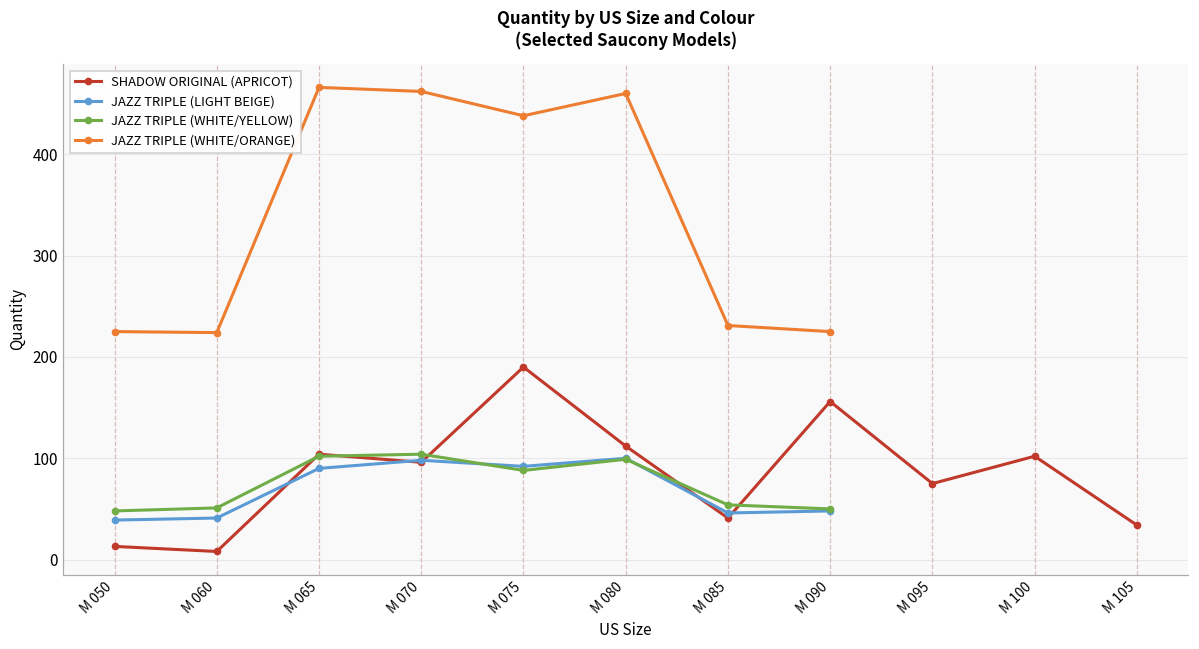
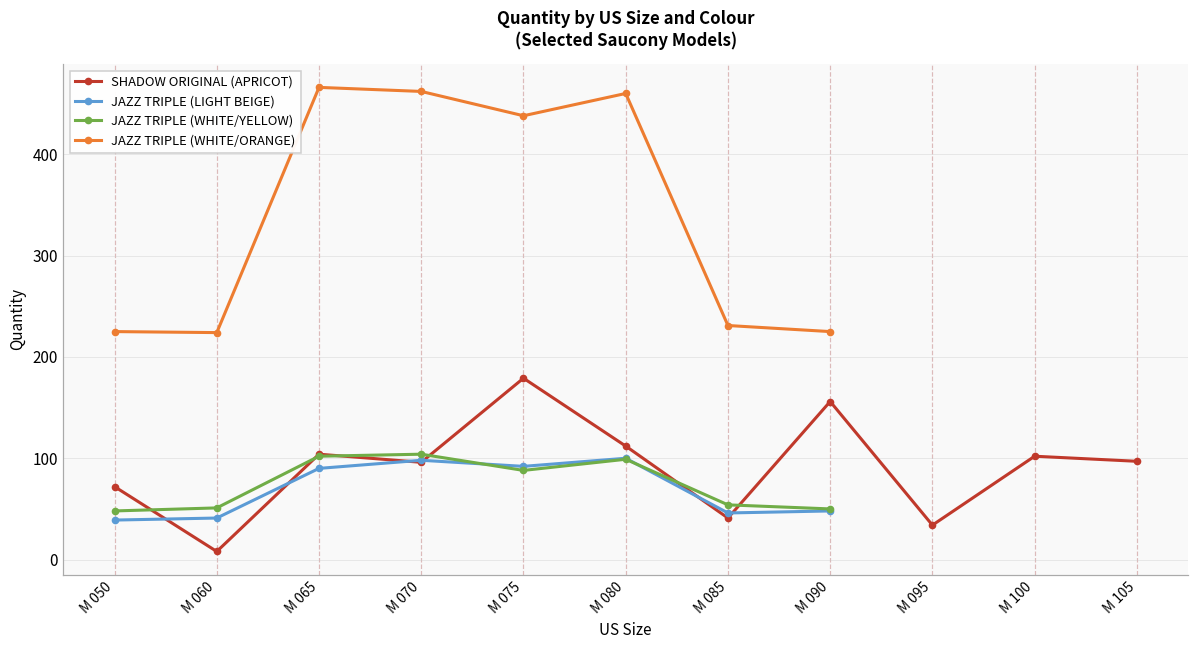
  {
    "SHADOW ORIGINAL (APRICOT)": {
-     "M 050": 10,
+     "M 050": 70,
      "M 060": 10,
-     "M 075": 190,
+     "M 075": 180,
      "M 080": 110,
      "M 085": 40,
      "M 090": 160,
-     "M 095": 80,
+     "M 095": 30,
      "M 100": 100,
-     "M 105": 30
+     "M 105": 100
    },
    "JAZZ TRIPLE (LIGHT BEIGE)": {
      "M 050": 40,
      "M 060": 40,
      "M 065": 90,
      "M 075": 90,
      "M 085": 50
    },
    "JAZZ TRIPLE (WHITE/YELLOW)": {
      "M 050": 50,
      "M 060": 50,
      "M 070": 100,
      "M 075": 90,
      "M 085": 50
    },
    "JAZZ TRIPLE (WHITE/ORANGE)": {
      "M 050": 230,
      "M 060": 220,
      "M 065": 470,
      "M 070": 460,
      "M 075": 440,
      "M 080": 460,
      "M 085": 230,
      "M 090": 230
    }
  }
